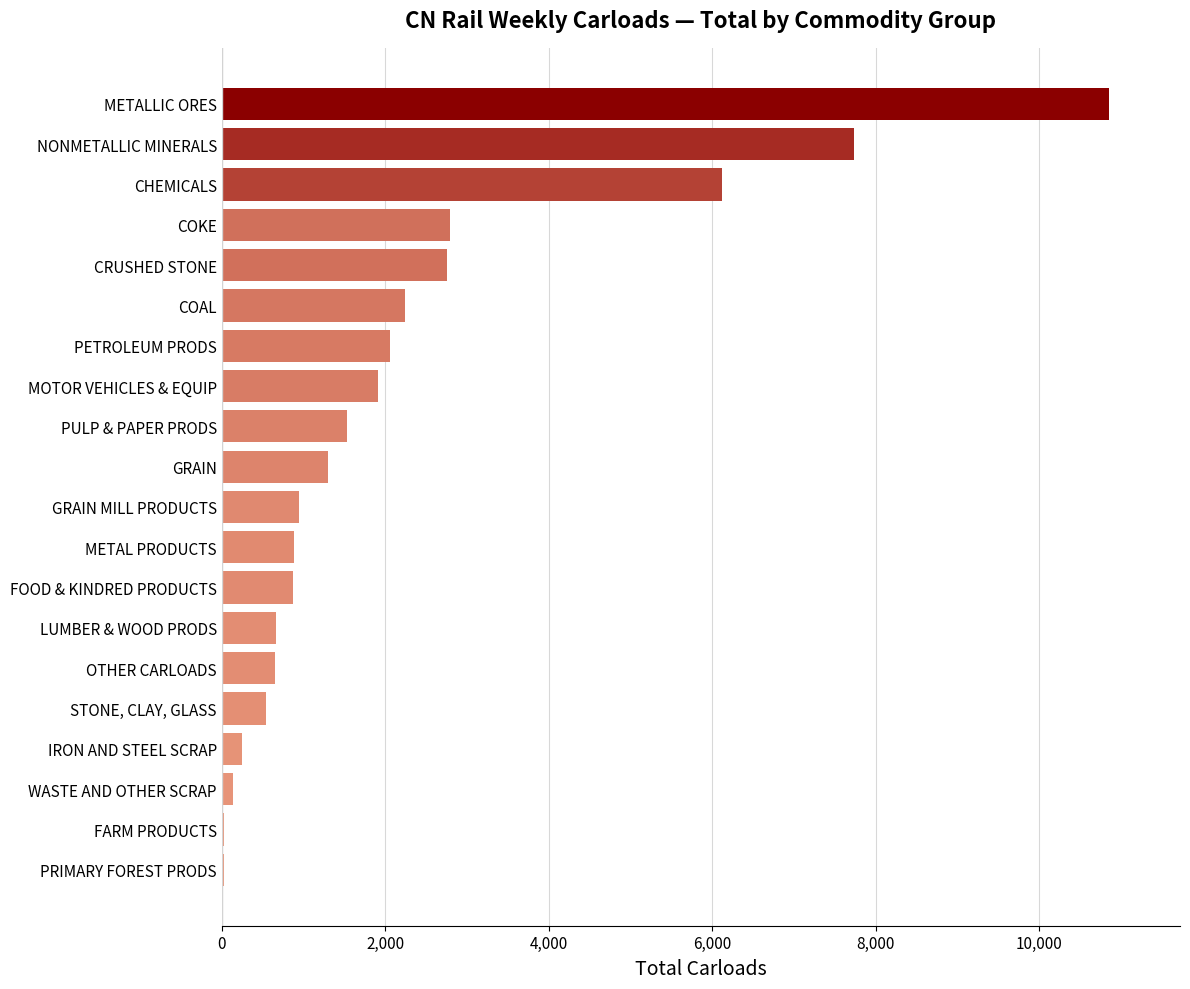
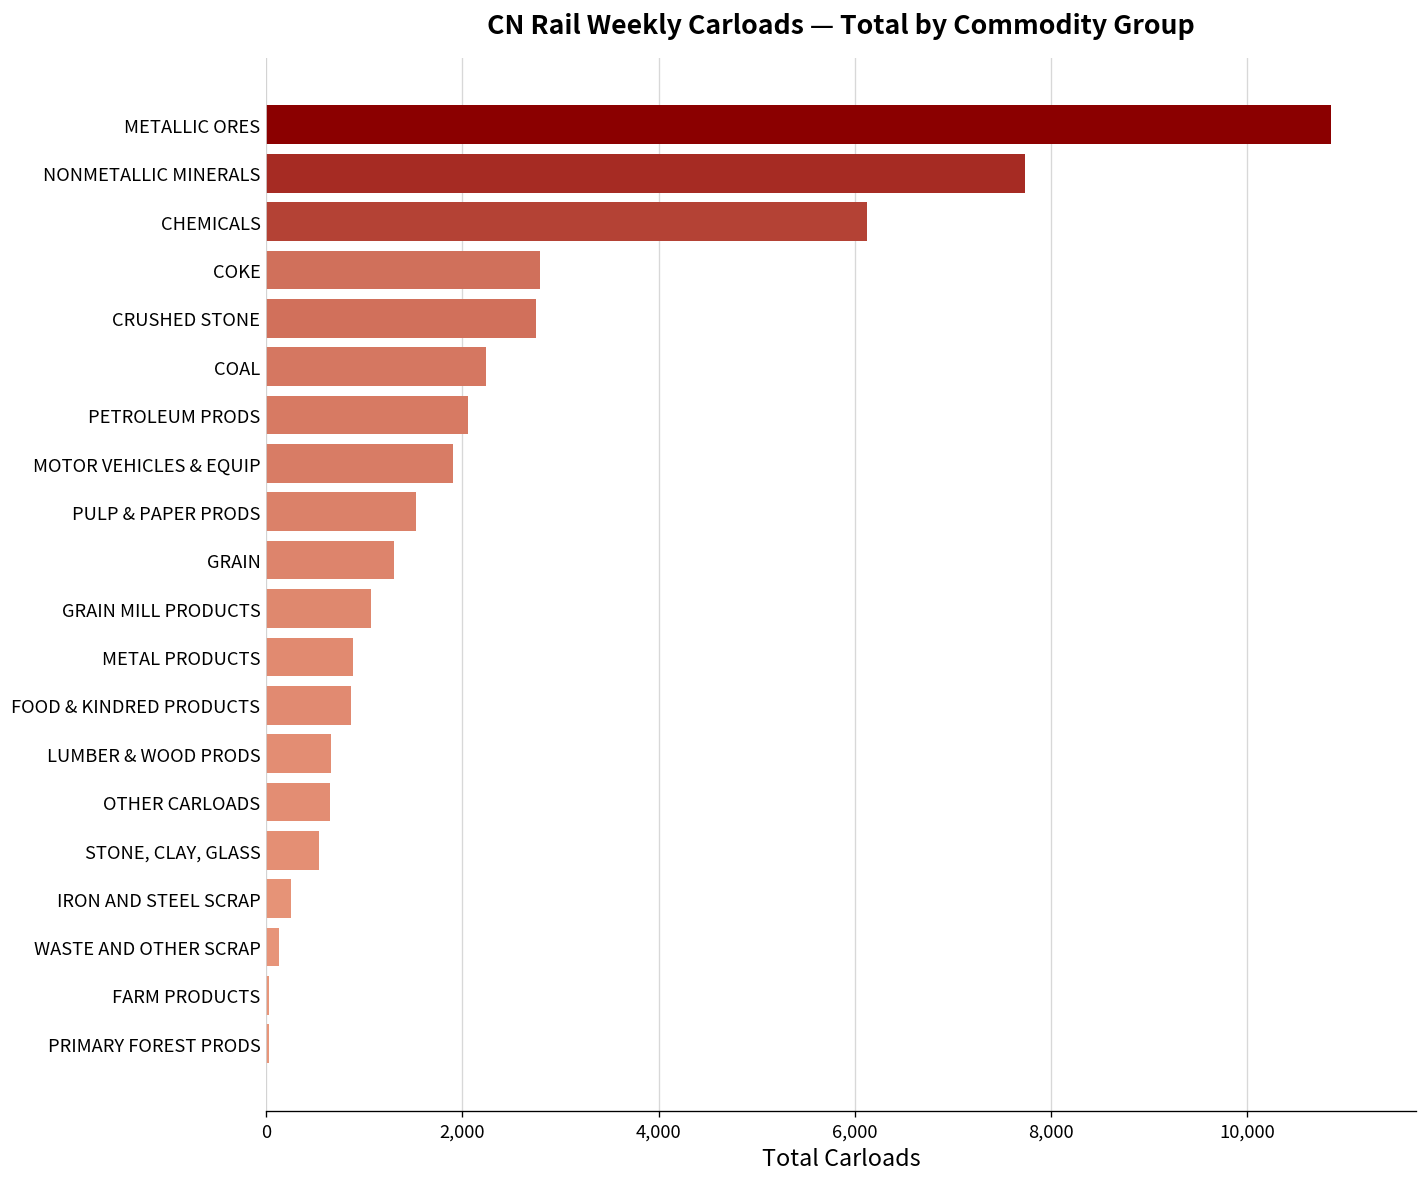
  {
    "METALLIC ORES": "10,900",
    "NONMETALLIC MINERALS": "7,700",
    "CHEMICALS": "6,100",
    "COKE": "2,800",
    "CRUSHED STONE": "2,800",
    "COAL": "2,200",
    "PETROLEUM PRODS": "2,100",
    "MOTOR VEHICLES & EQUIP": "1,900",
    "PULP & PAPER PRODS": "1,500",
    "GRAIN": "1,300",
-   "GRAIN MILL PRODUCTS": "900",
+   "GRAIN MILL PRODUCTS": "1,100",
    "METAL PRODUCTS": "900",
    "FOOD & KINDRED PRODUCTS": "900",
    "LUMBER & WOOD PRODS": "700",
    "OTHER CARLOADS": "600",
    "STONE, CLAY, GLASS": "500",
    "IRON AND STEEL SCRAP": "300",
    "WASTE AND OTHER SCRAP": "100"
  }
